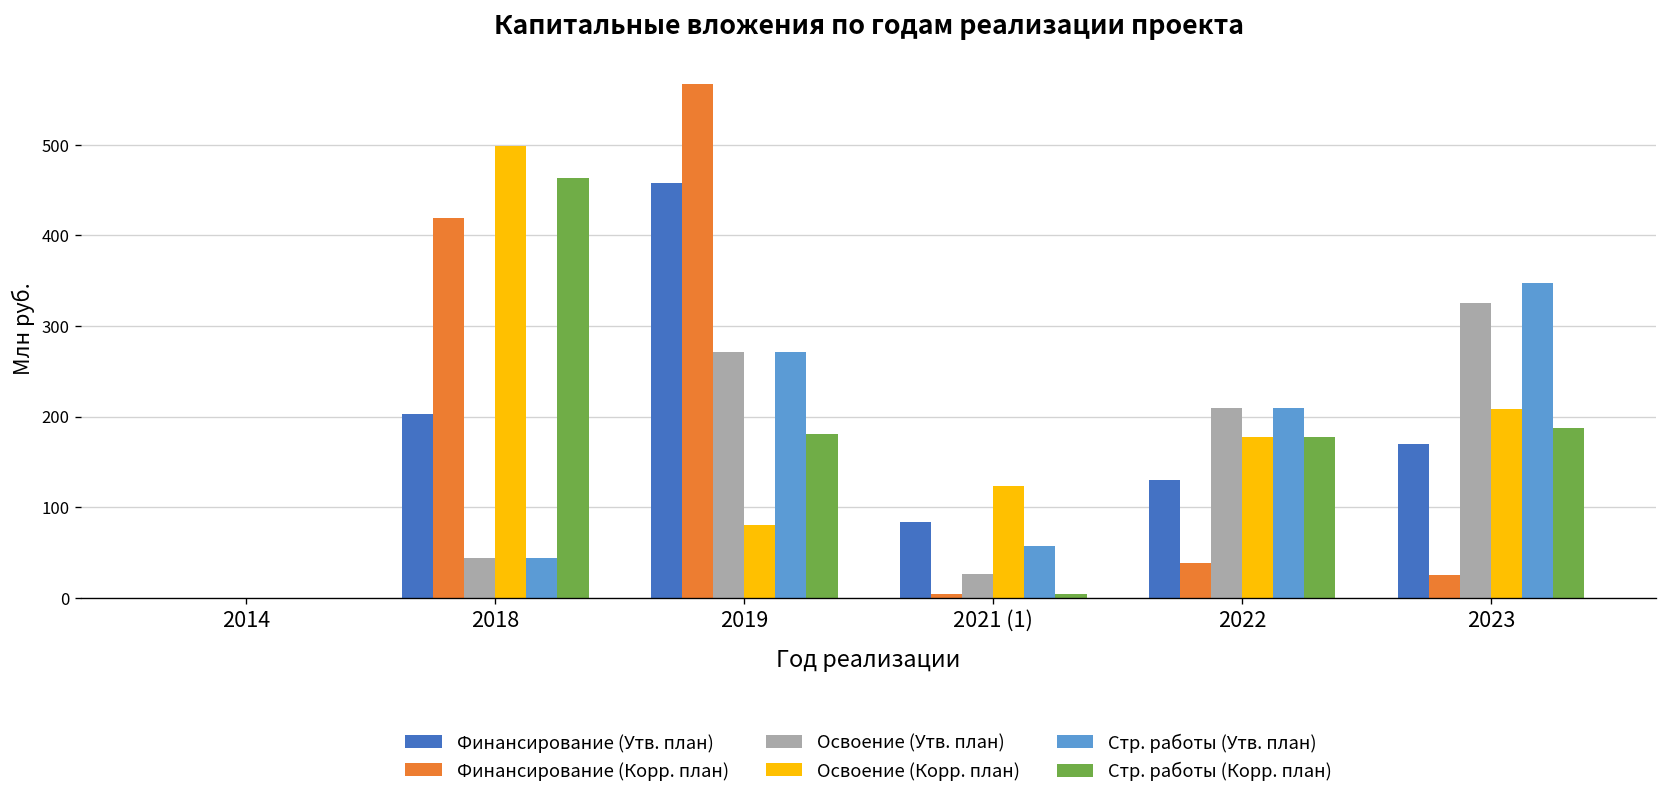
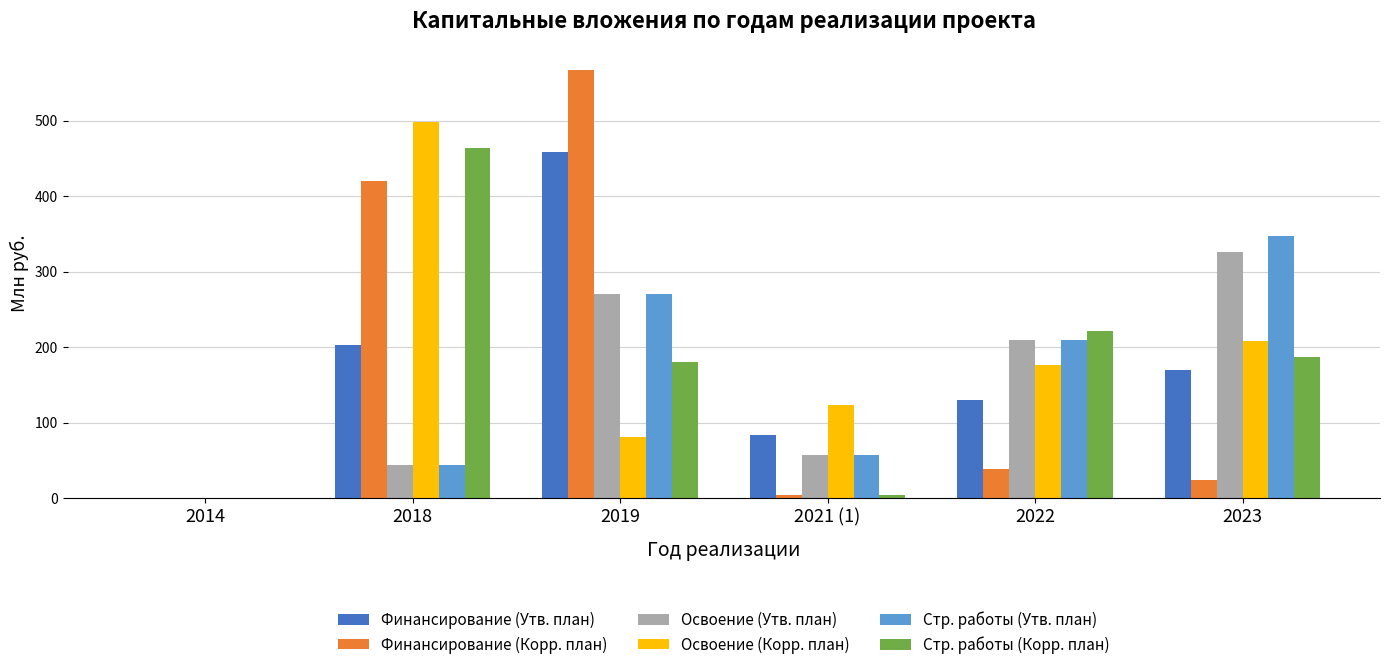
  {
    "Финансирование (Корр. план)": {
      "2014": 0,
      "2018": 420,
      "2019": 570,
      "2021 (1)": 0,
      "2022": 40,
      "2023": 20
    },
    "Освоение (Утв. план)": {
      "2014": 0,
      "2018": 40,
      "2019": 270,
-     "2021 (1)": 30,
+     "2021 (1)": 60,
      "2022": 210,
      "2023": 330
    },
    "Освоение (Корр. план)": {
      "2014": 0,
      "2018": 500,
      "2019": 80,
      "2021 (1)": 120,
      "2022": 180,
      "2023": 210
    },
    "Стр. работы (Корр. план)": {
      "2014": 0,
      "2018": 460,
      "2019": 180,
      "2021 (1)": 0,
-     "2022": 180,
+     "2022": 220,
      "2023": 190
    }
  }
